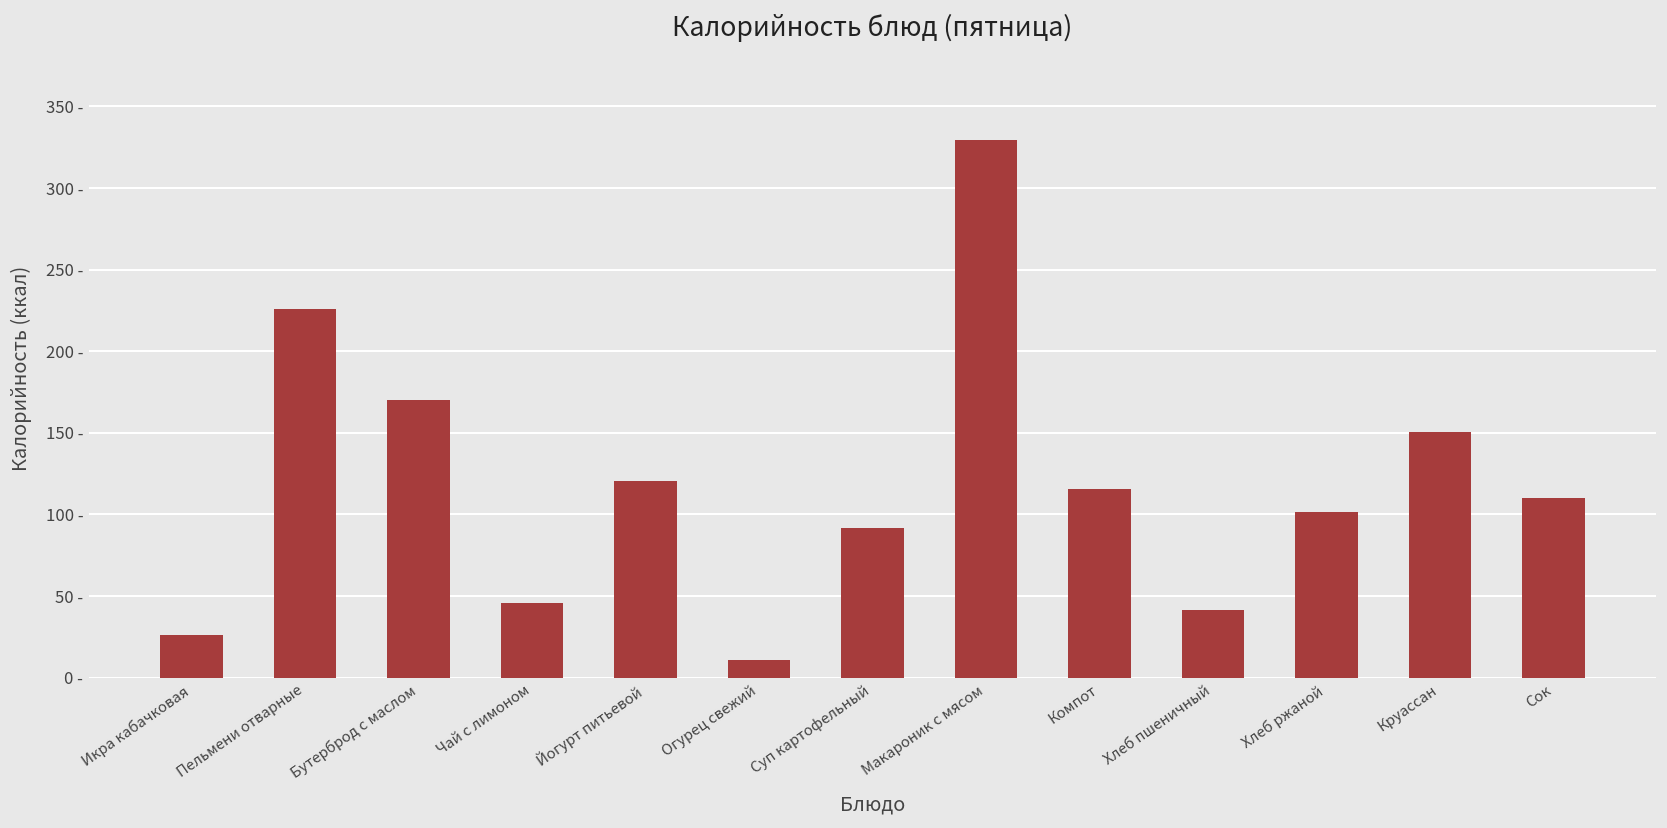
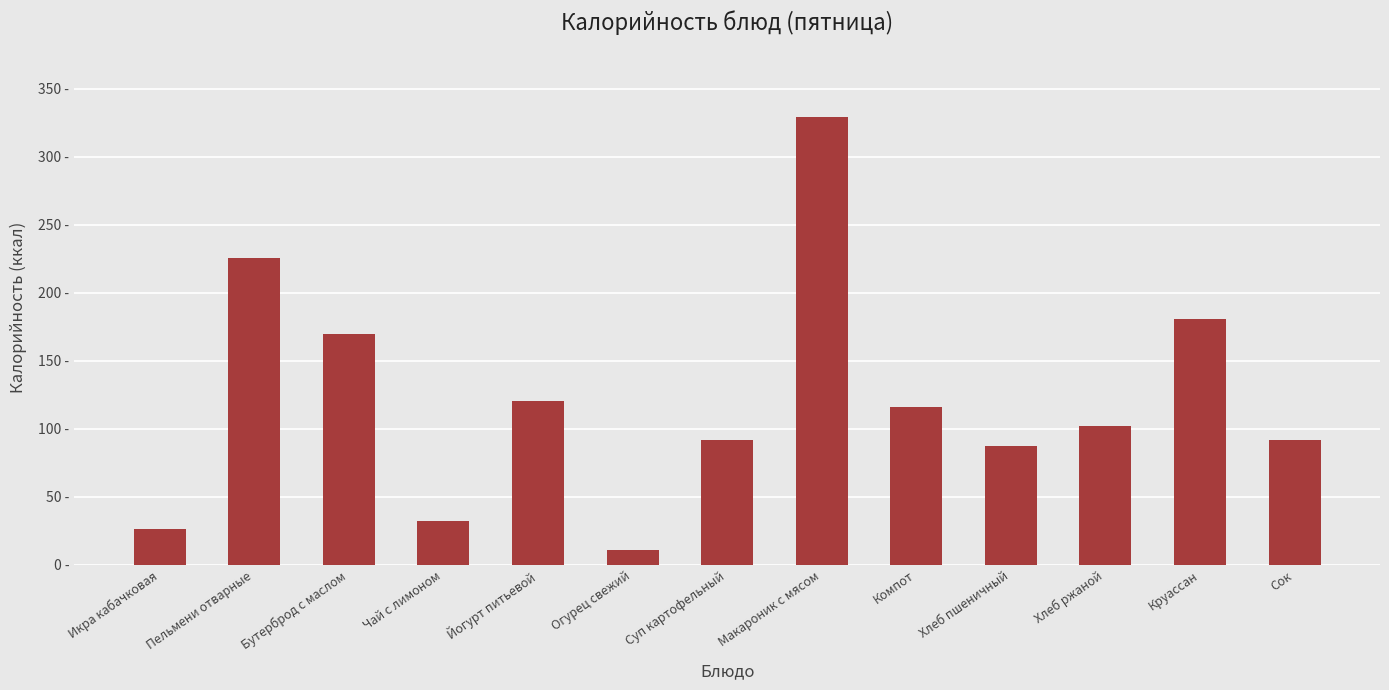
  {
    "Икра кабачковая": "26 -",
    "Пельмени отварные": "226 -",
    "Бутерброд с маслом": "170 -",
-   "Чай с лимоном": "46 -",
+   "Чай с лимоном": "32 -",
    "Йогурт питьевой": "120 -",
    "Огурец свежий": "11 -",
    "Суп картофельный": "92 -",
    "Макароник с мясом": "330 -",
    "Компот": "116 -",
-   "Хлеб пшеничный": "42 -",
+   "Хлеб пшеничный": "87 -",
    "Хлеб ржаной": "102 -",
-   "Круассан": "151 -",
-   "Сок": "110 -"
+   "Круассан": "181 -",
+   "Сок": "92 -"
  }
